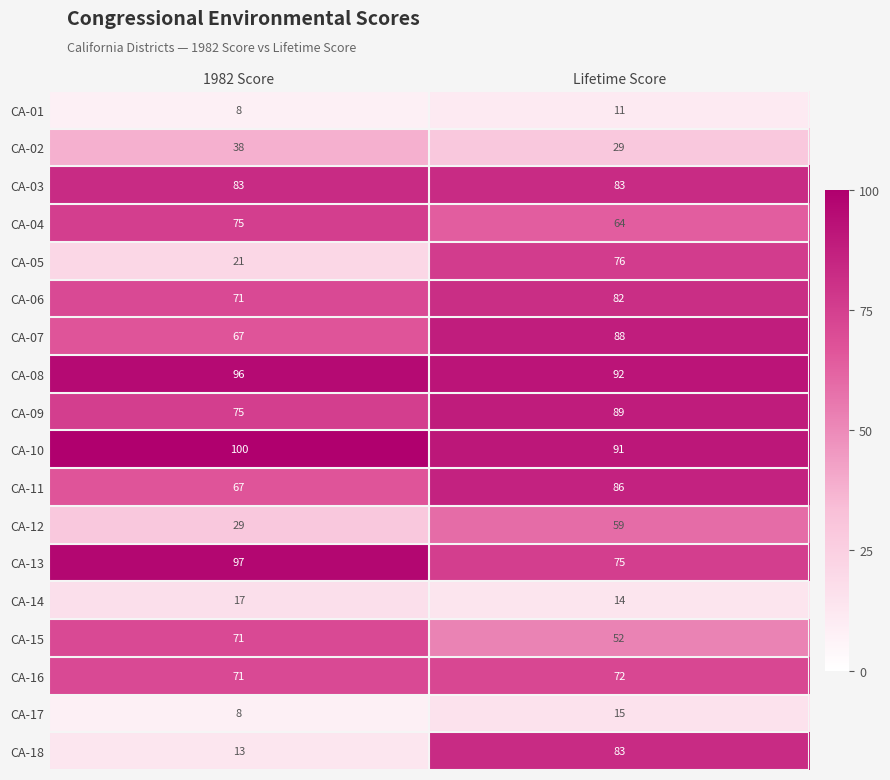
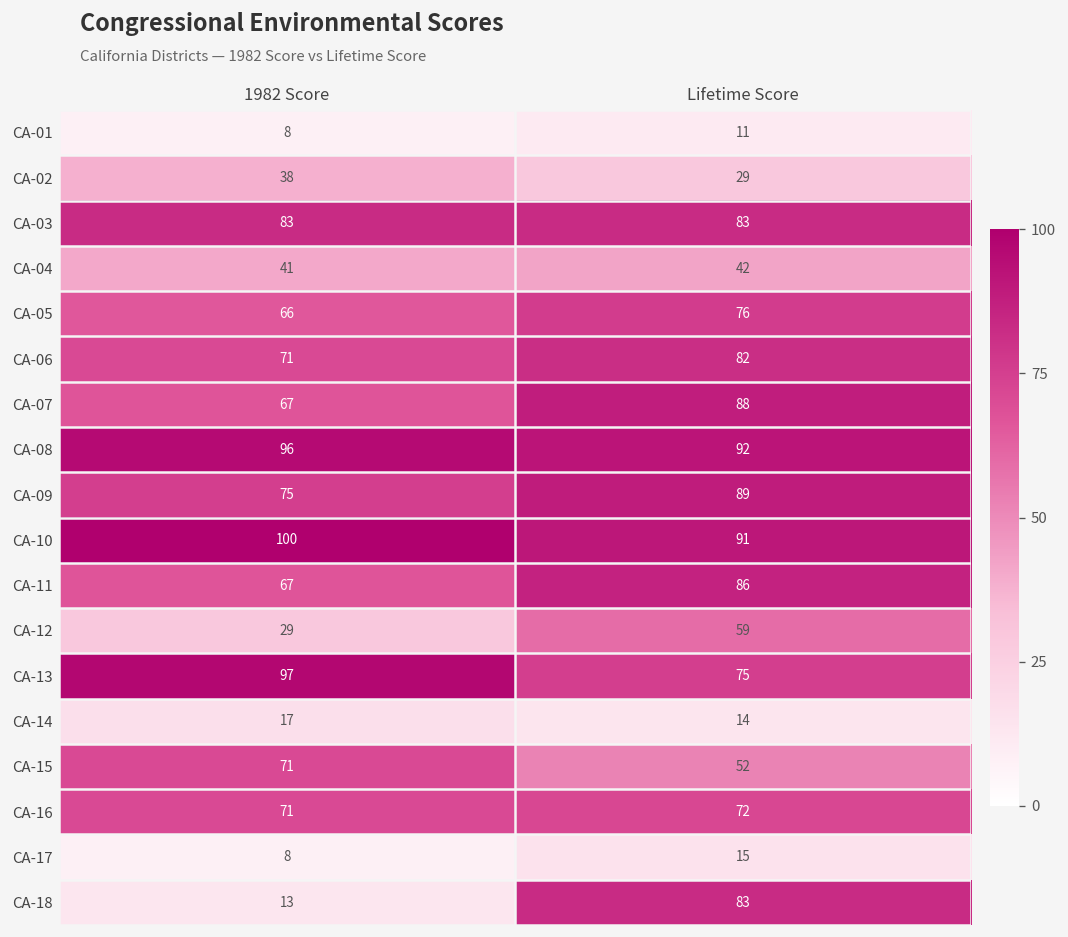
  {
    "CA-01": {
      "1982 Score": 8,
      "Lifetime Score": 11
    },
    "CA-02": {
      "1982 Score": 38,
      "Lifetime Score": 29
    },
    "CA-03": {
      "1982 Score": 83,
      "Lifetime Score": 83
    },
    "CA-04": {
-     "1982 Score": 75,
-     "Lifetime Score": 64
+     "1982 Score": 41,
+     "Lifetime Score": 42
    },
    "CA-05": {
-     "1982 Score": 21,
+     "1982 Score": 66,
      "Lifetime Score": 76
    },
    "CA-06": {
      "1982 Score": 71,
      "Lifetime Score": 82
    },
    "CA-07": {
      "1982 Score": 67,
      "Lifetime Score": 88
    },
    "CA-08": {
      "1982 Score": 96,
      "Lifetime Score": 92
    },
    "CA-09": {
      "1982 Score": 75,
      "Lifetime Score": 89
    },
    "CA-10": {
      "1982 Score": 100,
      "Lifetime Score": 91
    },
    "CA-11": {
      "1982 Score": 67,
      "Lifetime Score": 86
    },
    "CA-12": {
      "1982 Score": 29,
      "Lifetime Score": 59
    },
    "CA-13": {
      "1982 Score": 97,
      "Lifetime Score": 75
    },
    "CA-14": {
      "1982 Score": 17,
      "Lifetime Score": 14
    },
    "CA-15": {
      "1982 Score": 71,
      "Lifetime Score": 52
    },
    "CA-16": {
      "1982 Score": 71,
      "Lifetime Score": 72
    },
    "CA-17": {
      "1982 Score": 8,
      "Lifetime Score": 15
    },
    "CA-18": {
      "1982 Score": 13,
      "Lifetime Score": 83
    }
  }
